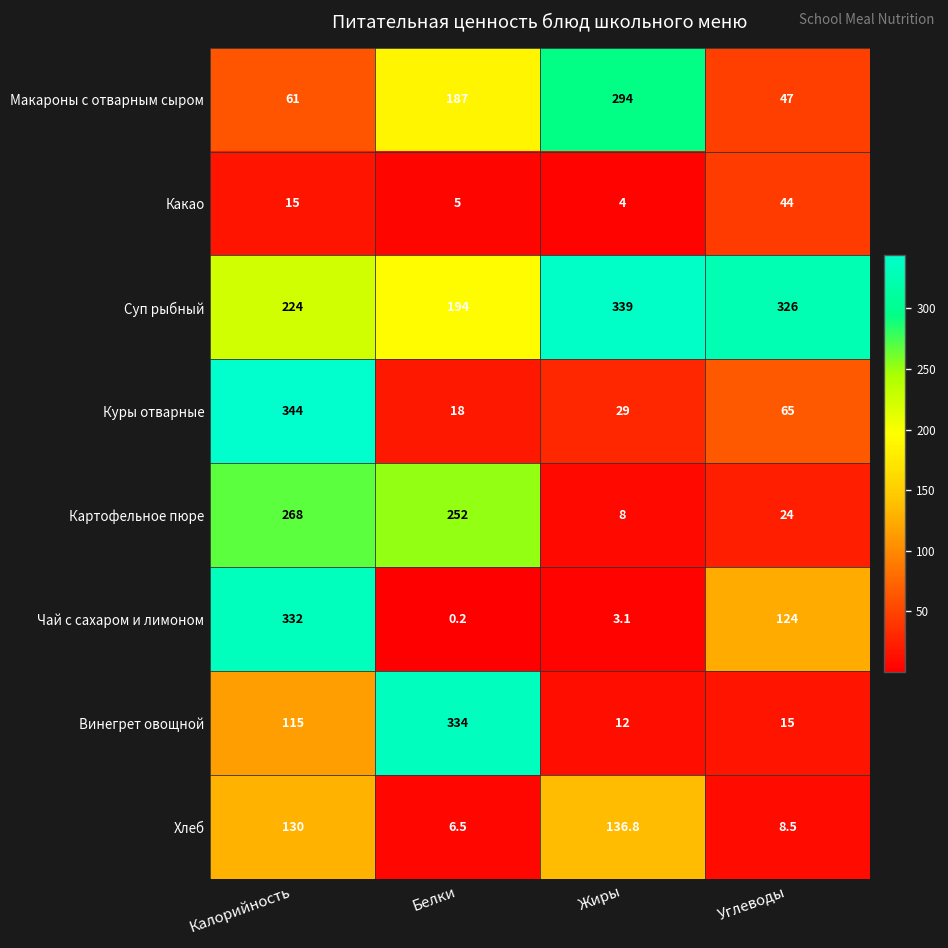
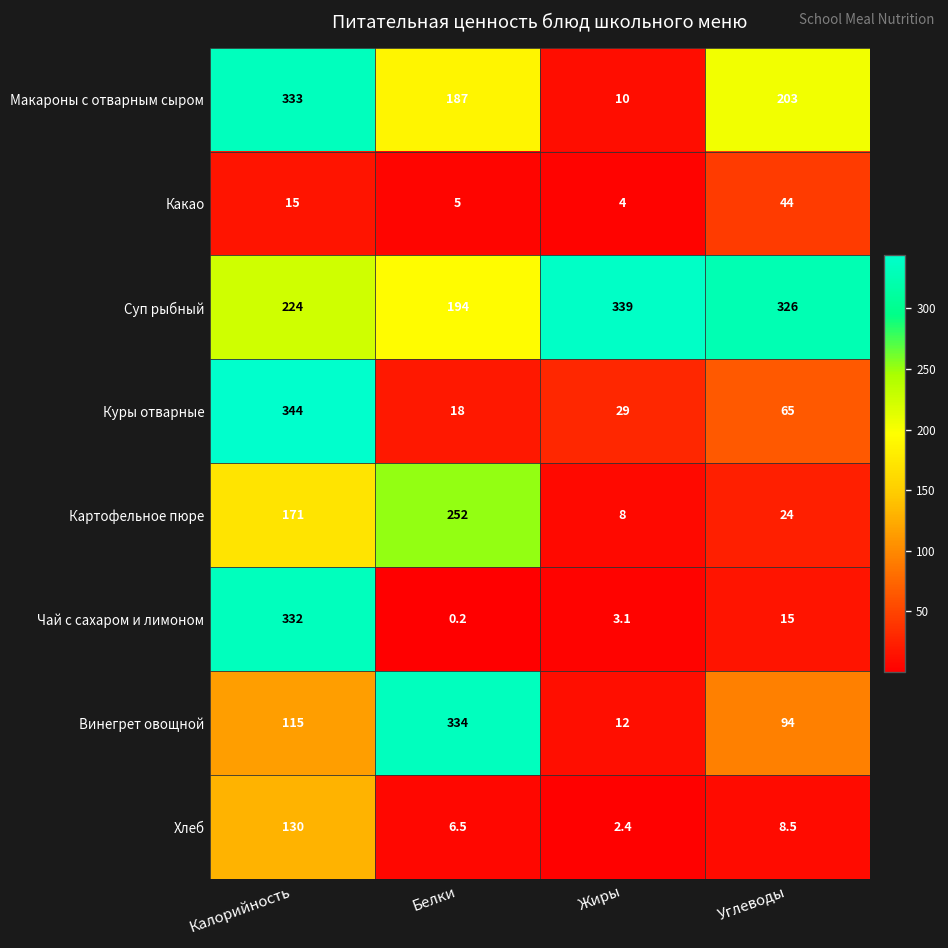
  {
    "Макароны с отварным сыром": {
-     "Калорийность": 61,
+     "Калорийность": 333,
      "Белки": 187,
-     "Жиры": 294,
-     "Углеводы": 47
+     "Жиры": 10,
+     "Углеводы": 203
    },
    "Какао": {
      "Калорийность": 15,
      "Белки": 5,
      "Жиры": 4,
      "Углеводы": 44
    },
    "Суп рыбный": {
      "Калорийность": 224,
      "Белки": 194,
      "Жиры": 339,
      "Углеводы": 326
    },
    "Куры отварные": {
      "Калорийность": 344,
      "Белки": 18,
      "Жиры": 29,
      "Углеводы": 65
    },
    "Картофельное пюре": {
-     "Калорийность": 268,
+     "Калорийность": 171,
      "Белки": 252,
      "Жиры": 8,
      "Углеводы": 24
    },
    "Чай с сахаром и лимоном": {
      "Калорийность": 332,
      "Белки": 0.2,
      "Жиры": 3.1,
-     "Углеводы": 124
+     "Углеводы": 15
    },
    "Винегрет овощной": {
      "Калорийность": 115,
      "Белки": 334,
      "Жиры": 12,
-     "Углеводы": 15
+     "Углеводы": 94
    },
    "Хлеб": {
      "Калорийность": 130,
      "Белки": 6.5,
-     "Жиры": 136.8,
+     "Жиры": 2.4,
      "Углеводы": 8.5
    }
  }
